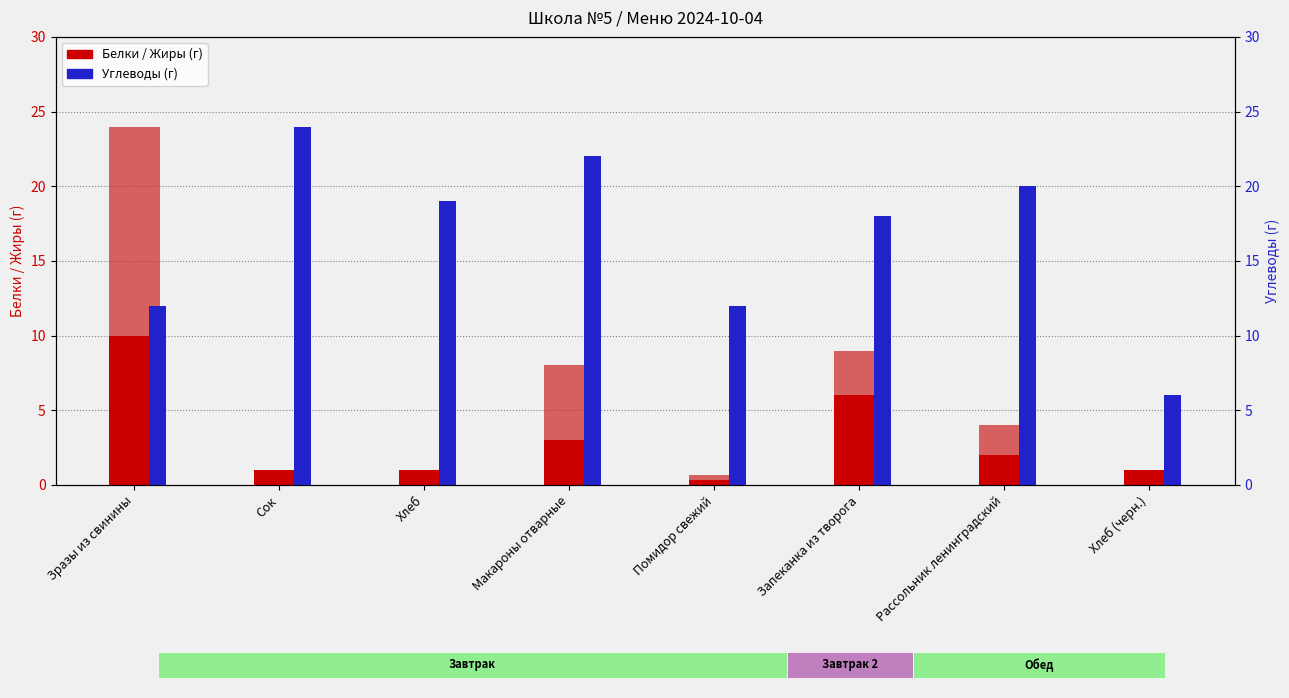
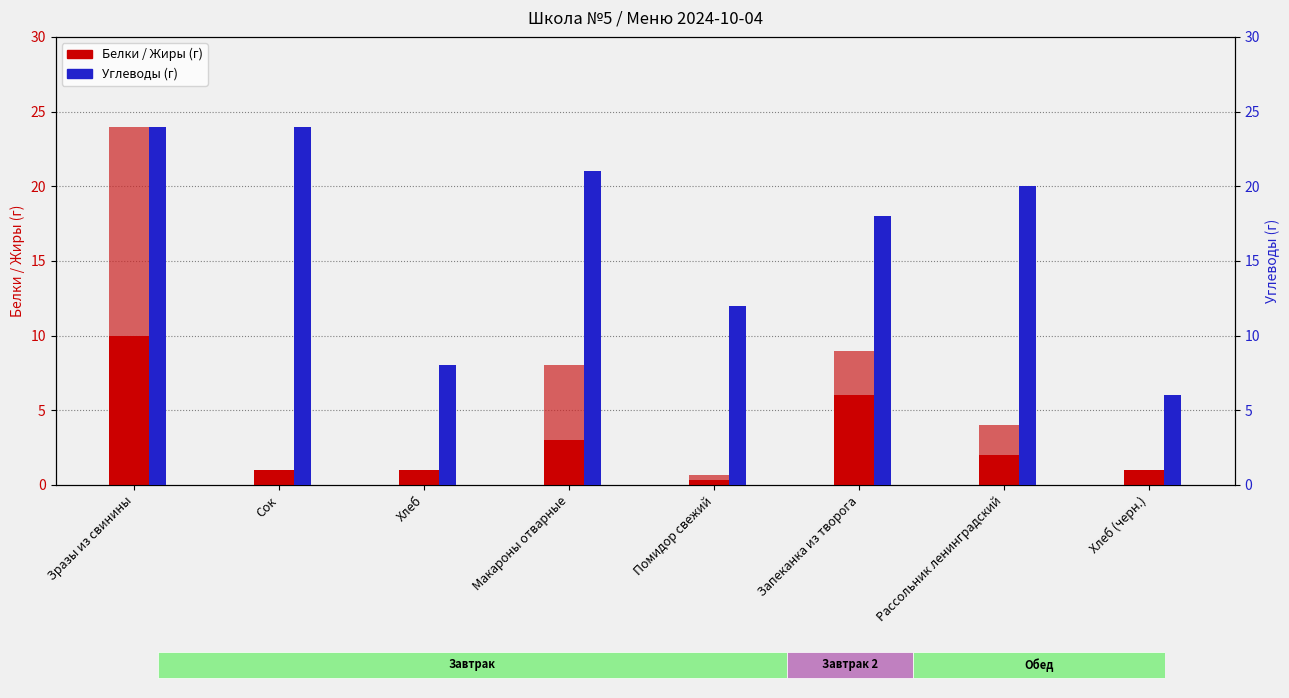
  {
    "Углеводы (г)": {
-     "Зразы из свинины": 12,
+     "Зразы из свинины": 24,
      "Сок": 24,
-     "Хлеб": 19,
-     "Макароны отварные": 22,
+     "Хлеб": 8,
+     "Макароны отварные": 21,
      "Помидор свежий": 12,
      "Запеканка из творога": 18,
      "Рассольник ленинградский": 20,
      "Хлеб (черн.)": 6
    }
  }
